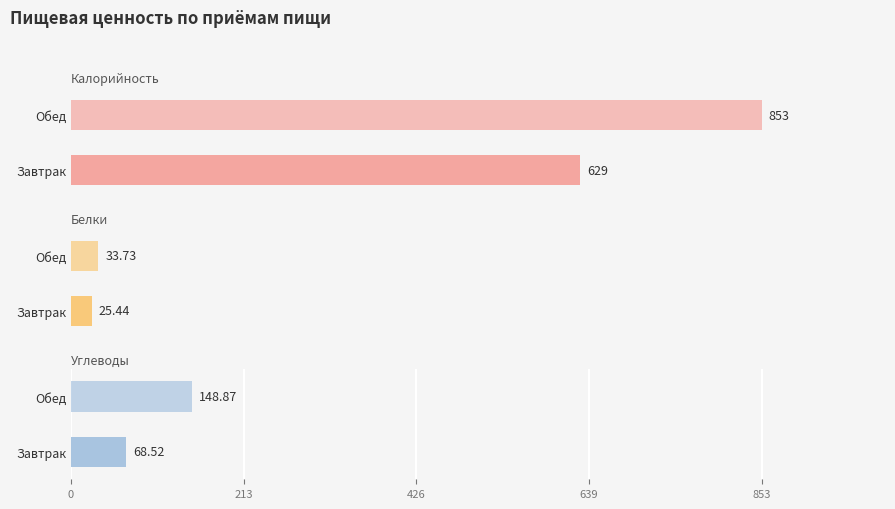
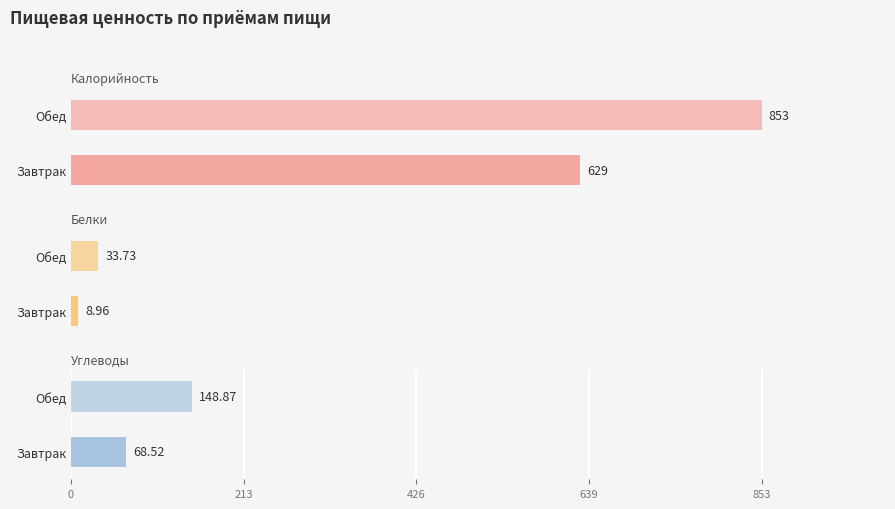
  {
    "Калорийность": {
      "Обед": 853,
      "Завтрак": 629
    },
    "Белки": {
      "Обед": 33.73,
-     "Завтрак": 25.44
+     "Завтрак": 8.96
    },
    "Углеводы": {
      "Обед": 148.87,
      "Завтрак": 68.52
    }
  }
